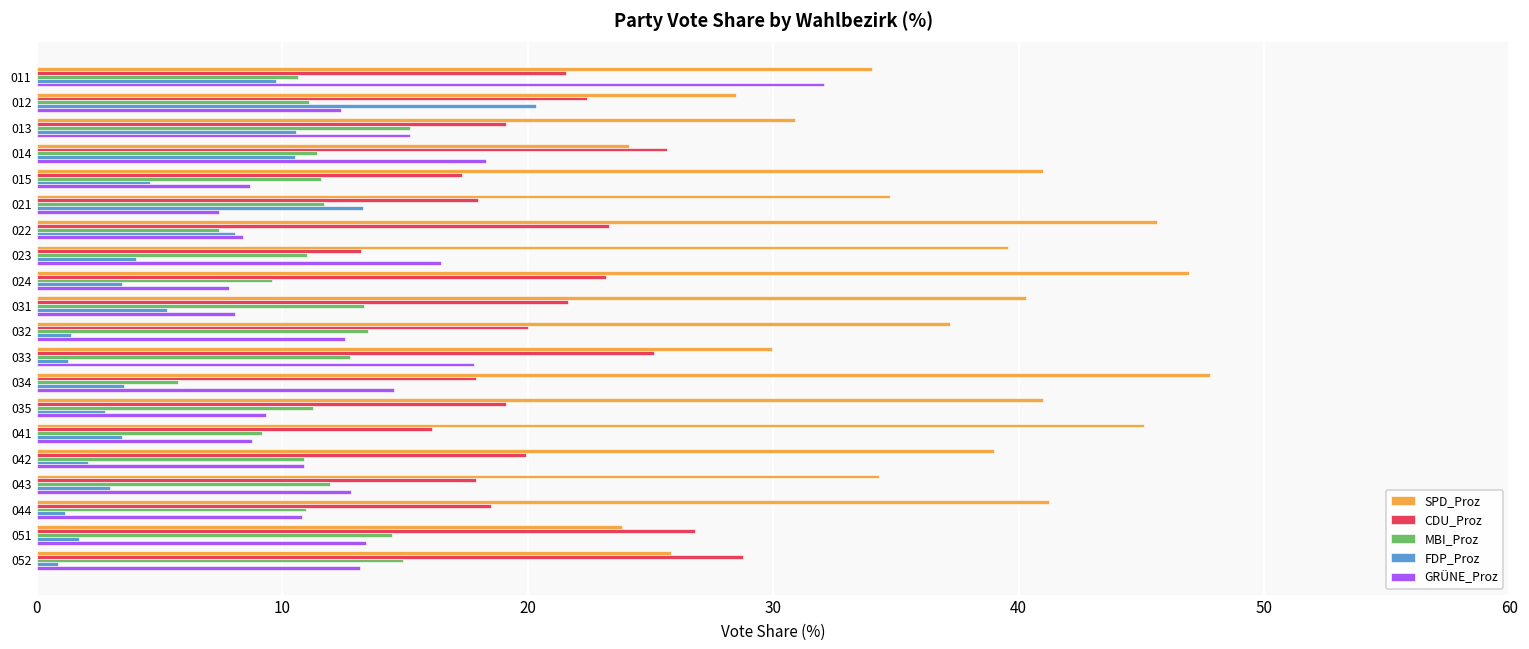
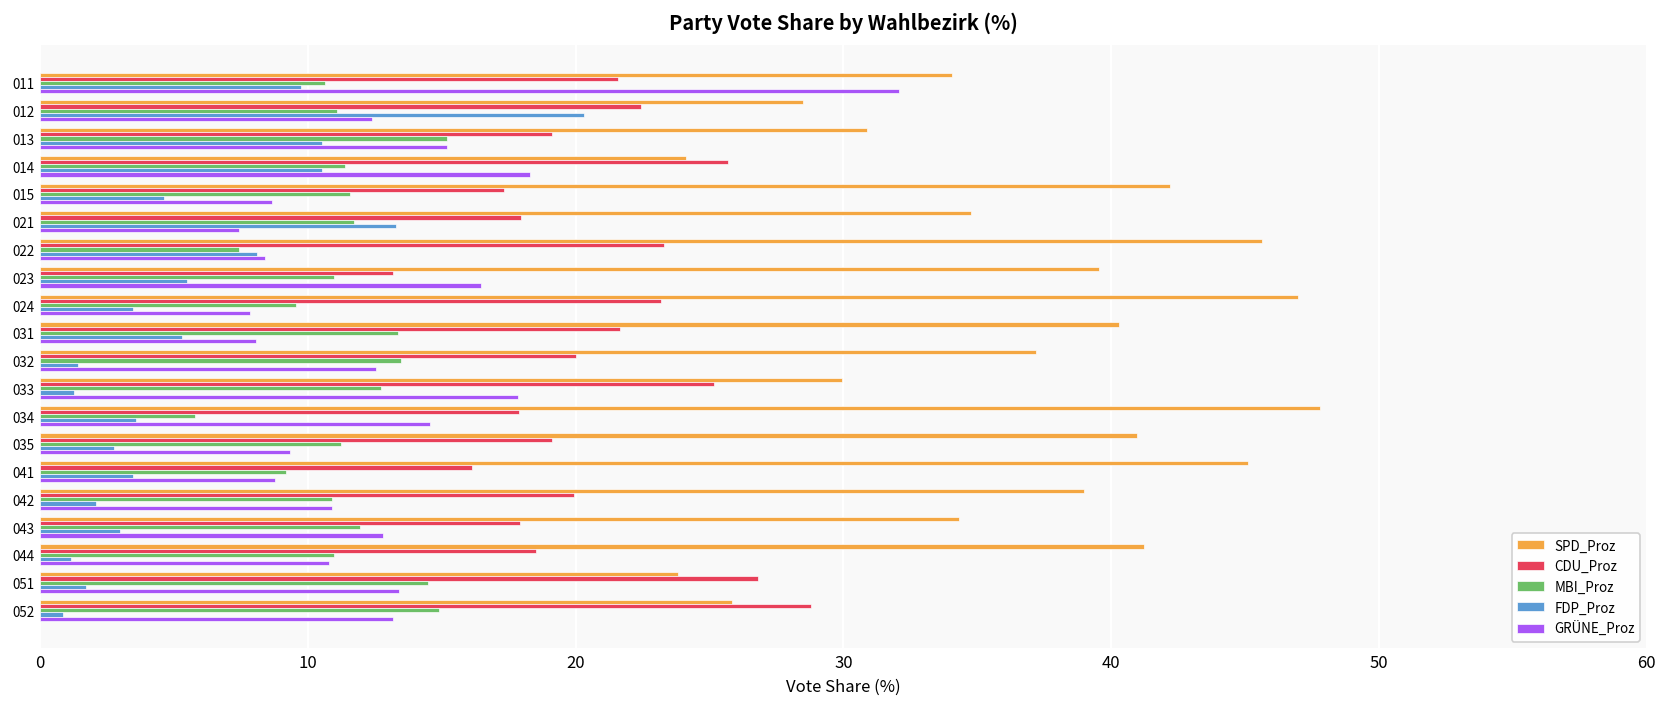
  {
    "SPD_Proz": {
      "011": 34.0,
      "012": 28.5,
      "013": 30.9,
      "014": 24.1,
-     "015": 41.0,
+     "015": 42.2,
      "021": 34.8,
      "022": 45.6,
      "023": 39.6,
      "024": 47.0,
      "031": 40.3,
      "032": 37.2,
      "033": 29.9,
      "034": 47.8,
      "035": 41.0,
      "041": 45.1,
      "042": 39.0,
      "043": 34.3,
      "044": 41.2,
      "051": 23.8,
      "052": 25.8
    },
    "CDU_Proz": {
      "011": 21.6,
      "012": 22.4,
      "013": 19.1,
      "014": 25.7,
      "015": 17.3,
      "021": 18.0,
      "022": 23.3,
      "023": 13.2,
      "024": 23.2,
      "031": 21.7,
      "032": 20.0,
      "033": 25.2,
      "034": 17.9,
      "035": 19.1,
      "041": 16.1,
      "042": 20.0,
      "043": 17.9,
      "044": 18.5,
      "051": 26.8,
      "052": 28.8
    },
    "MBI_Proz": {
      "011": 10.6,
      "012": 11.1,
      "013": 15.2,
      "014": 11.4,
      "015": 11.6,
      "021": 11.7,
      "022": 7.4,
      "023": 11.0,
      "024": 9.6,
      "031": 13.4,
      "032": 13.5,
      "033": 12.7,
      "034": 5.8,
      "035": 11.3,
      "041": 9.2,
      "042": 10.9,
      "043": 11.9,
      "044": 11.0,
      "051": 14.5,
      "052": 14.9
    },
    "FDP_Proz": {
      "011": 9.7,
      "012": 20.3,
      "013": 10.5,
      "014": 10.5,
      "015": 4.6,
      "021": 13.3,
      "022": 8.1,
-     "023": 4.0,
+     "023": 5.5,
      "024": 3.5,
      "031": 5.3,
      "032": 1.4,
      "033": 1.3,
      "034": 3.6,
      "035": 2.8,
      "041": 3.5,
      "042": 2.1,
      "043": 3.0,
      "044": 1.2,
      "051": 1.7,
      "052": 0.9
    },
    "GRÜNE_Proz": {
      "011": 32.1,
      "012": 12.4,
      "013": 15.2,
      "014": 18.3,
      "015": 8.7,
      "021": 7.4,
      "022": 8.4,
      "023": 16.5,
      "024": 7.8,
      "031": 8.1,
      "032": 12.6,
      "033": 17.8,
      "034": 14.6,
      "035": 9.3,
      "041": 8.8,
      "042": 10.9,
      "043": 12.8,
      "044": 10.8,
      "051": 13.4,
      "052": 13.2
    }
  }
